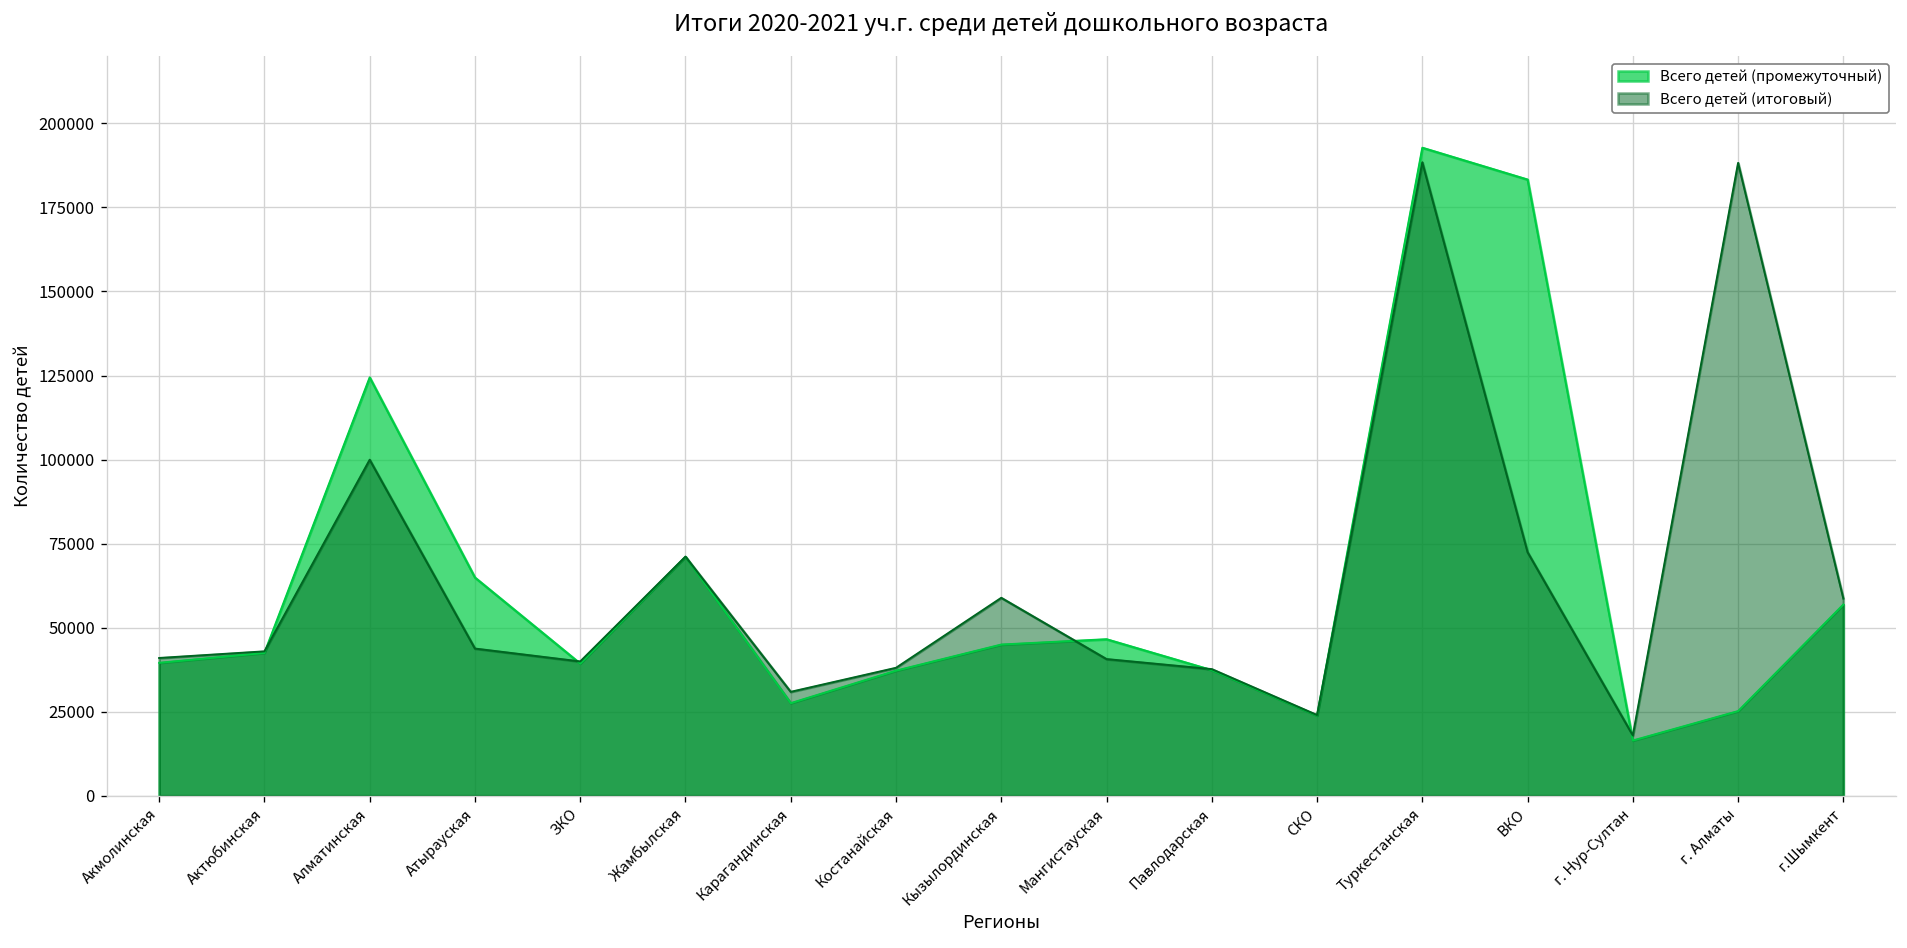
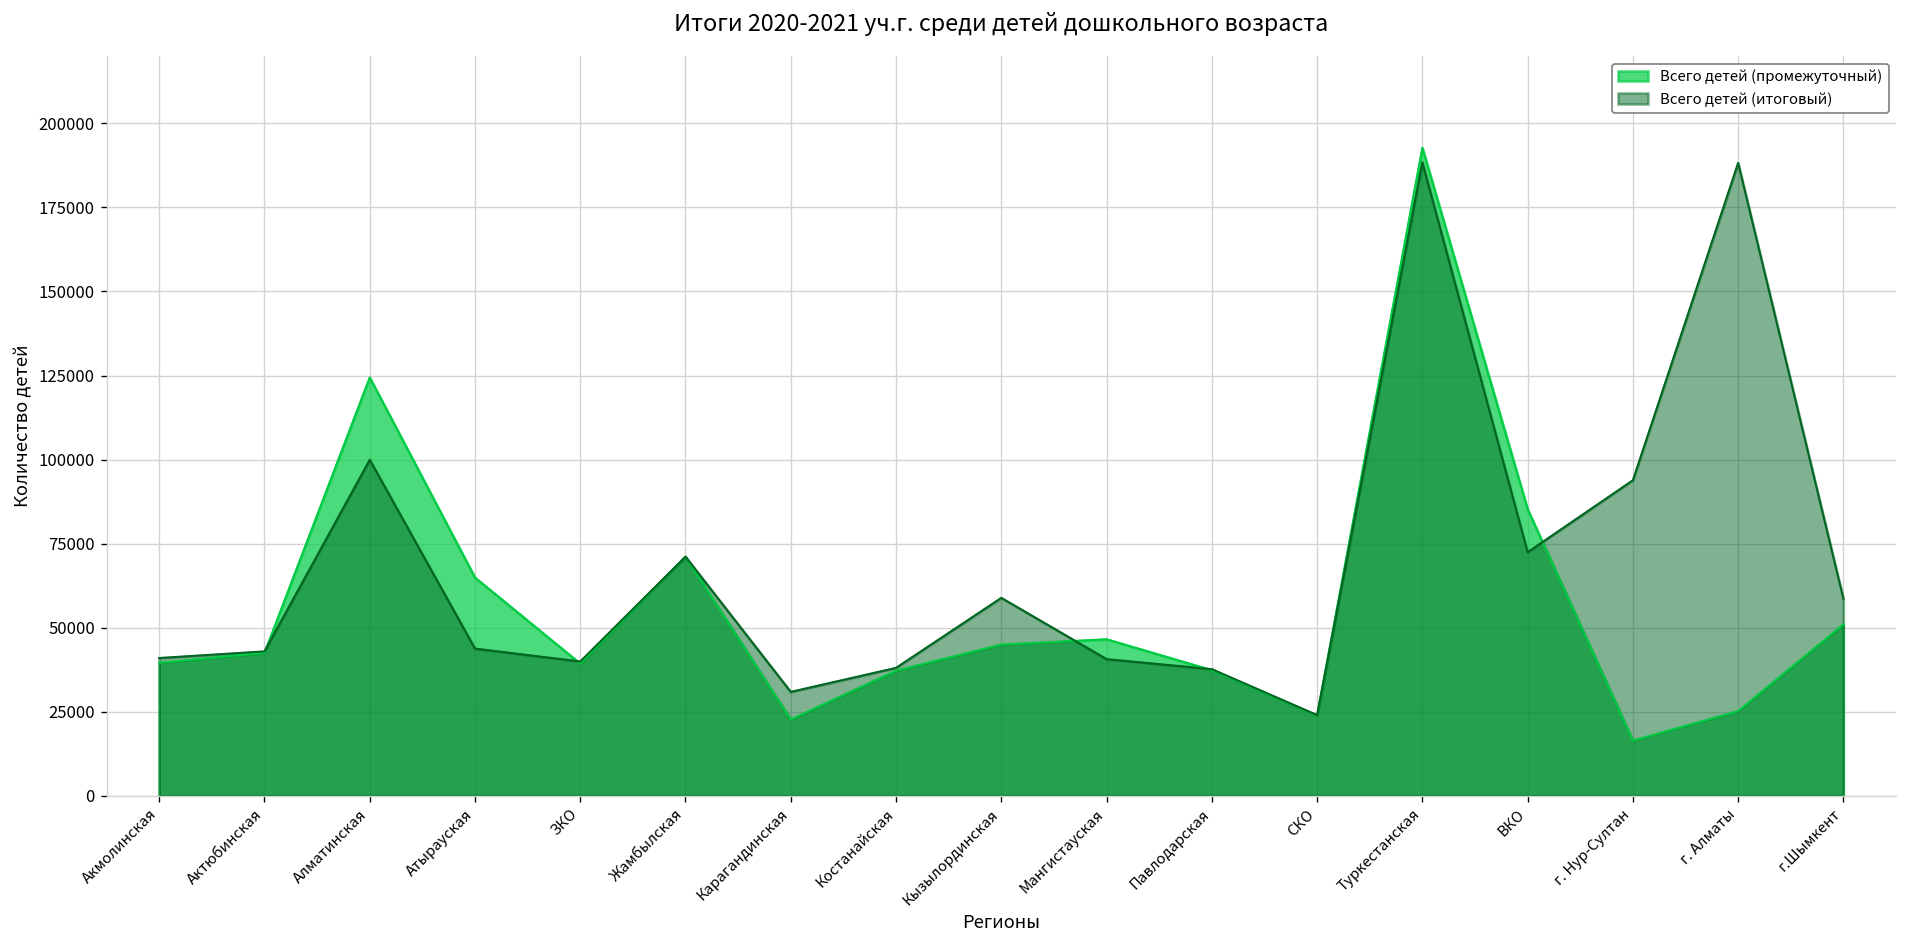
  {
    "Всего детей (промежуточный)": {
      "Акмолинская": 40000,
      "Алматинская": 124000,
      "Атырауская": 65000,
-     "Карагандинская": 28000,
+     "Карагандинская": 23000,
      "Кызылординская": 45000,
      "Мангистауская": 47000,
      "Туркестанская": 193000,
-     "ВКО": 183000,
+     "ВКО": 85000,
      "г. Нур-Султан": 16000,
      "г. Алматы": 25000,
-     "г.Шымкент": 57000
+     "г.Шымкент": 51000
    },
    "Всего детей (итоговый)": {
      "Акмолинская": 41000,
      "Алматинская": 100000,
      "Атырауская": 44000,
      "Карагандинская": 31000,
      "Кызылординская": 59000,
      "Мангистауская": 41000,
      "Туркестанская": 188000,
      "ВКО": 72000,
-     "г. Нур-Султан": 18000,
+     "г. Нур-Султан": 94000,
      "г. Алматы": 188000,
      "г.Шымкент": 59000
    }
  }
